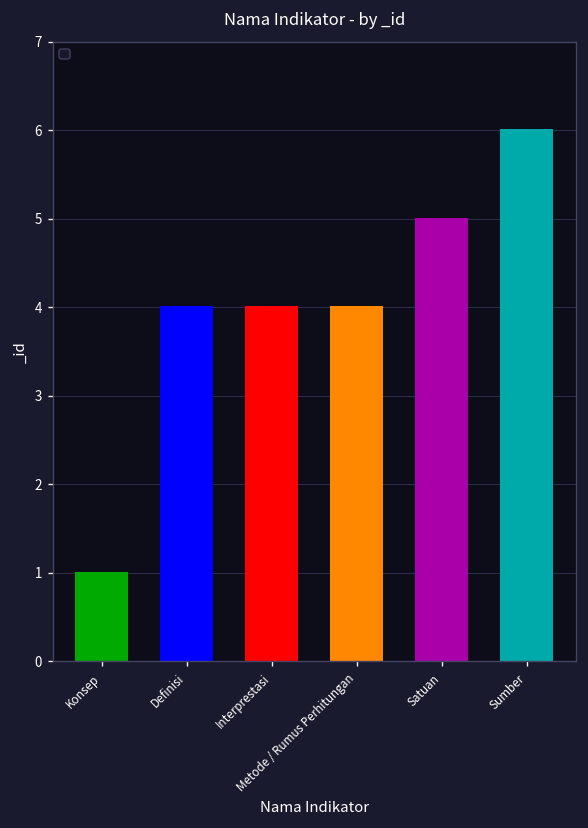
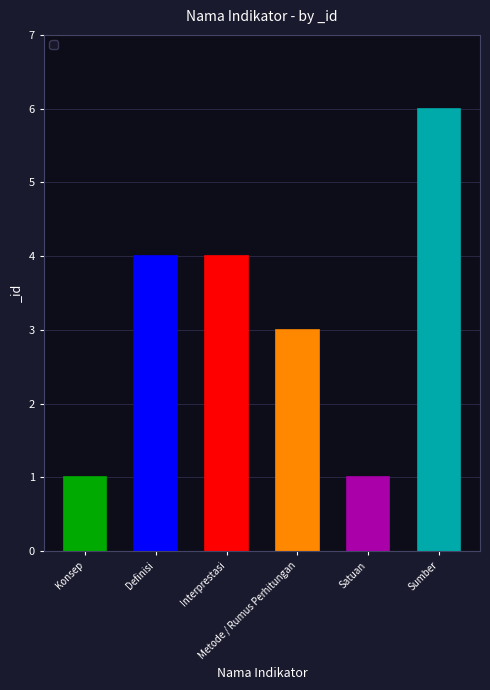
  {
    "Konsep": 1,
    "Definisi": 4,
    "Interprestasi": 4,
-   "Metode / Rumus Perhitungan": 4,
-   "Satuan": 5,
+   "Metode / Rumus Perhitungan": 3,
+   "Satuan": 1,
    "Sumber": 6
  }
